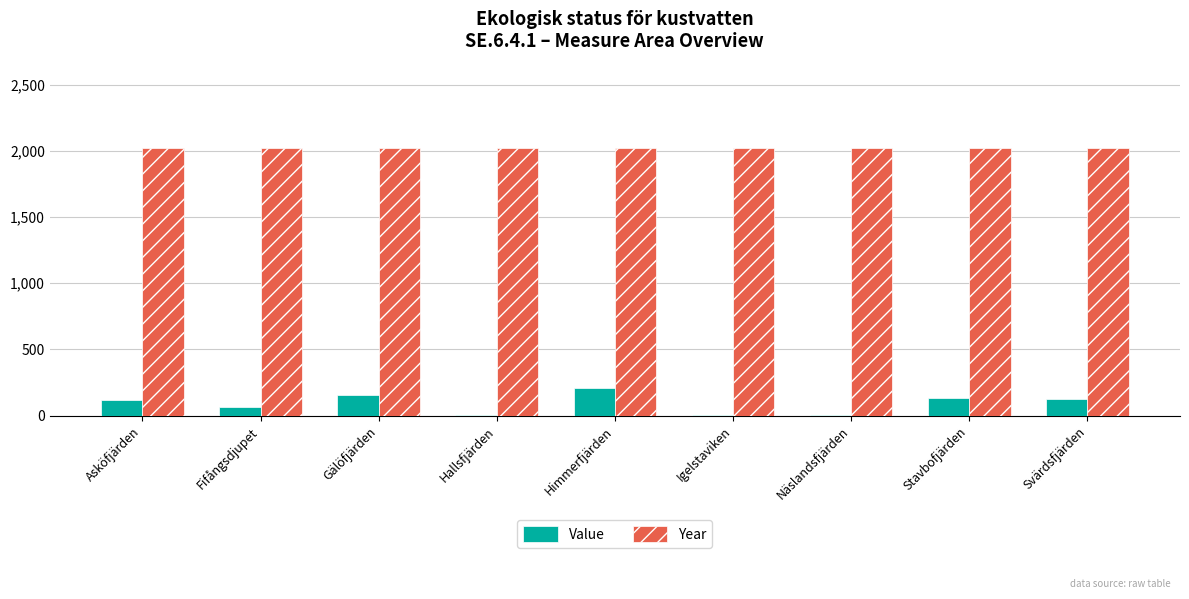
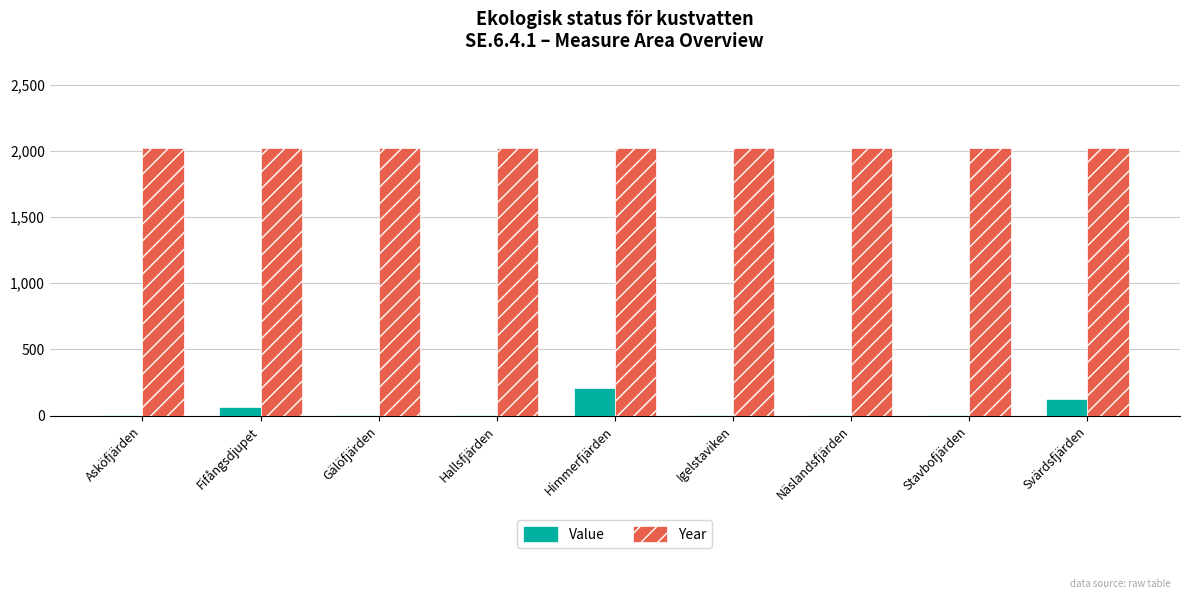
  {
    "Value": {
-     "Asköfjärden": "120",
+     "Asköfjärden": "0",
      "Fifångsdjupet": "70",
-     "Gälöfjärden": "160",
+     "Gälöfjärden": "0",
      "Himmerfjärden": "210",
-     "Stavbofjärden": "130",
+     "Stavbofjärden": "0",
      "Svärdsfjärden": "130"
    },
    "Year": {
      "Asköfjärden": "2,020",
      "Fifångsdjupet": "2,020",
      "Gälöfjärden": "2,020",
      "Hallsfjärden": "2,020",
      "Himmerfjärden": "2,020",
      "Igelstaviken": "2,020",
      "Näslandsfjärden": "2,020",
      "Stavbofjärden": "2,020",
      "Svärdsfjärden": "2,020"
    }
  }
